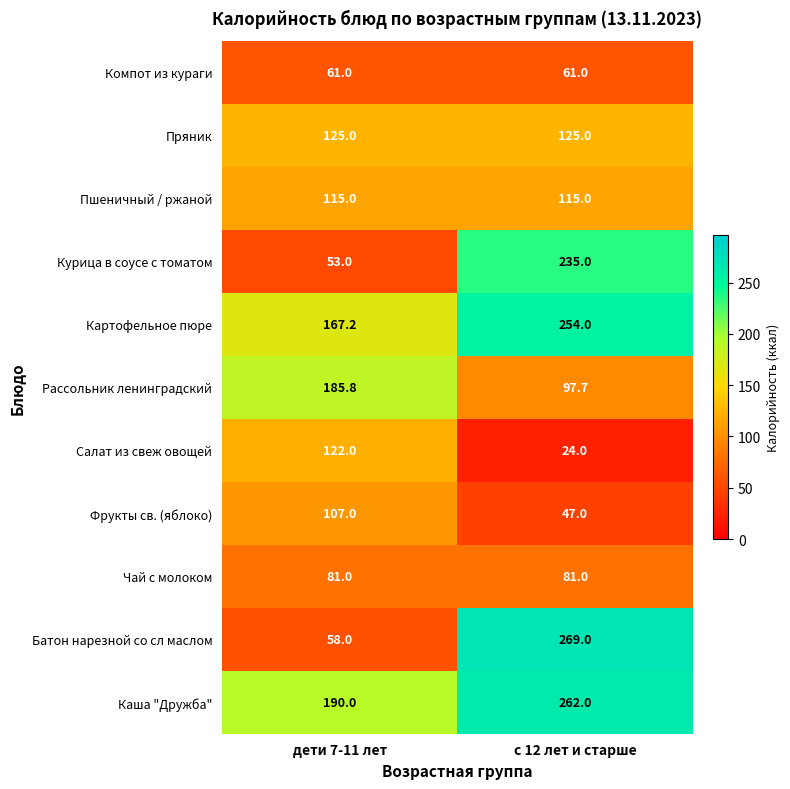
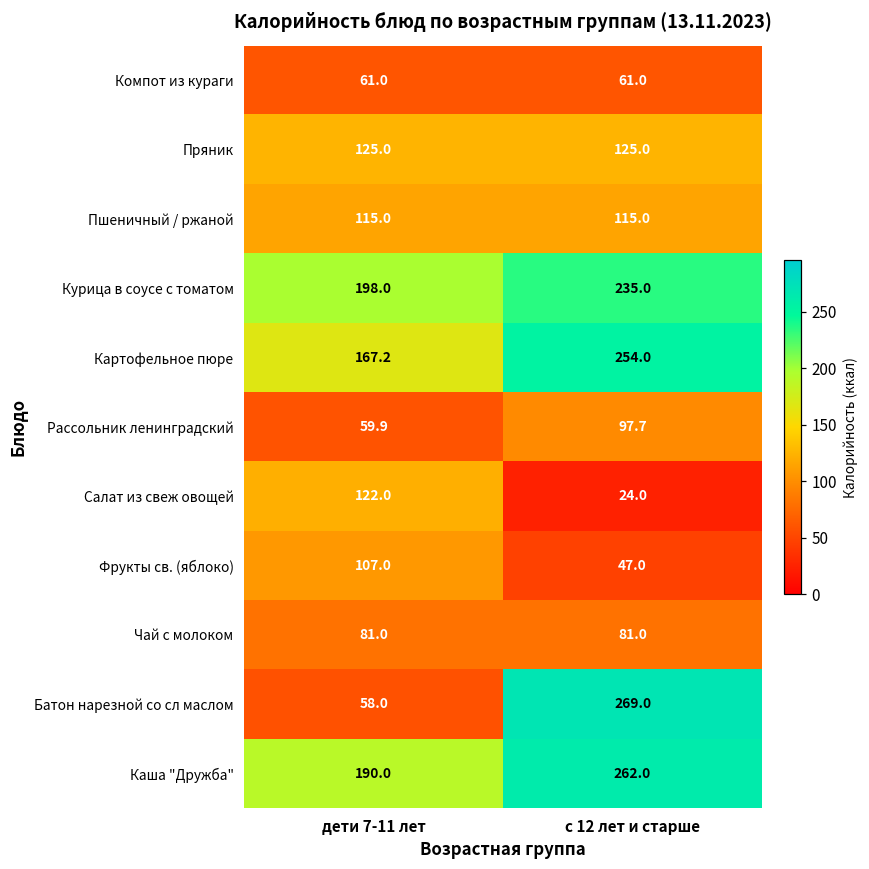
  {
    "Компот из кураги": {
      "дети 7-11 лет": 61.0,
      "с 12 лет и старше": 61.0
    },
    "Пряник": {
      "дети 7-11 лет": 125.0,
      "с 12 лет и старше": 125.0
    },
    "Пшеничный / ржаной": {
      "дети 7-11 лет": 115.0,
      "с 12 лет и старше": 115.0
    },
    "Курица в соусе с томатом": {
-     "дети 7-11 лет": 53.0,
+     "дети 7-11 лет": 198.0,
      "с 12 лет и старше": 235.0
    },
    "Картофельное пюре": {
      "дети 7-11 лет": 167.2,
      "с 12 лет и старше": 254.0
    },
    "Рассольник ленинградский": {
-     "дети 7-11 лет": 185.8,
+     "дети 7-11 лет": 59.9,
      "с 12 лет и старше": 97.7
    },
    "Салат из свеж овощей": {
      "дети 7-11 лет": 122.0,
      "с 12 лет и старше": 24.0
    },
    "Фрукты св. (яблоко)": {
      "дети 7-11 лет": 107.0,
      "с 12 лет и старше": 47.0
    },
    "Чай с молоком": {
      "дети 7-11 лет": 81.0,
      "с 12 лет и старше": 81.0
    },
    "Батон нарезной со сл маслом": {
      "дети 7-11 лет": 58.0,
      "с 12 лет и старше": 269.0
    },
    "Каша \"Дружба\"": {
      "дети 7-11 лет": 190.0,
      "с 12 лет и старше": 262.0
    }
  }
